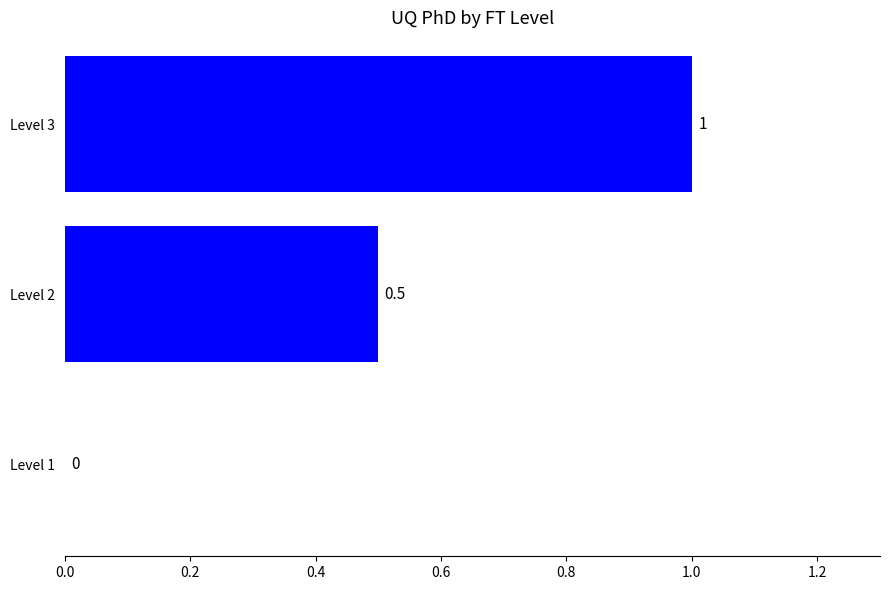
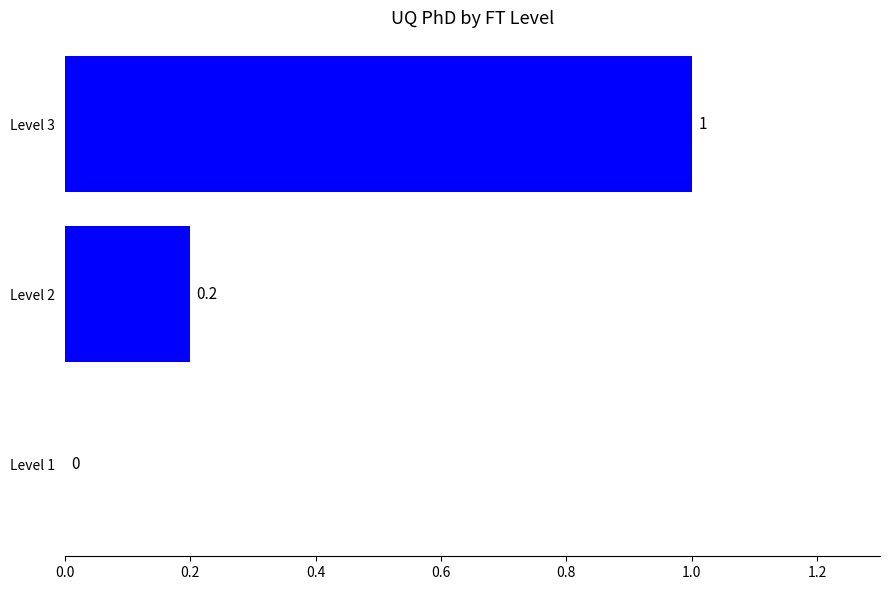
  {
    "Level 3": 1,
-   "Level 2": 0.5,
+   "Level 2": 0.2,
    "Level 1": 0
  }
